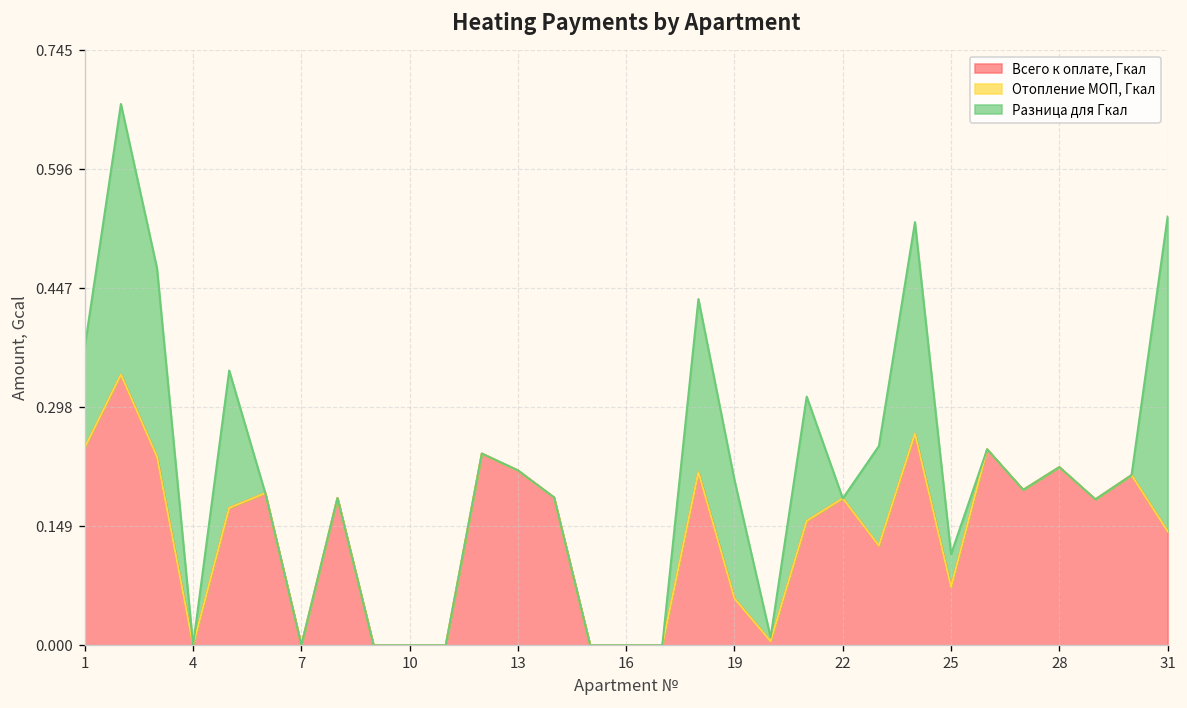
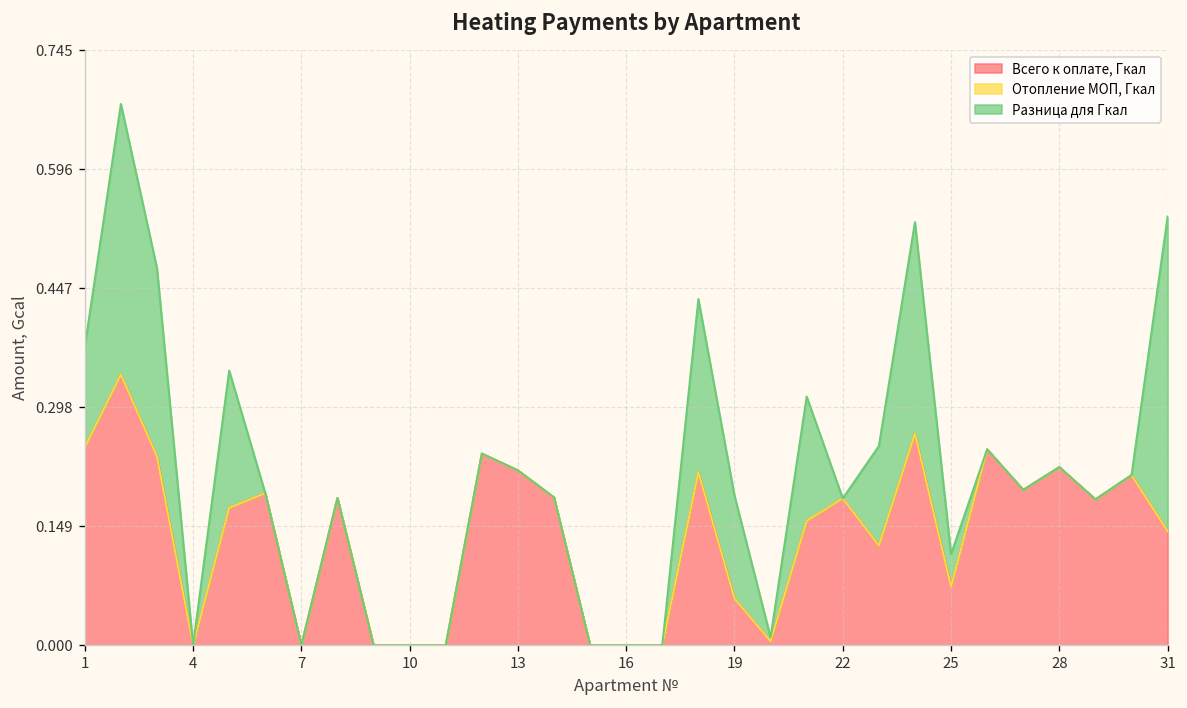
  {
    "Отопление МОП, Гкал": {
      "1": 0.25,
      "19": 0.06,
      "25": 0.07,
      "31": 0.14
    },
    "Разница для Гкал": {
      "1": 0.13,
-     "19": 0.15,
+     "19": 0.13,
      "25": 0.04,
      "31": 0.39
    }
  }
